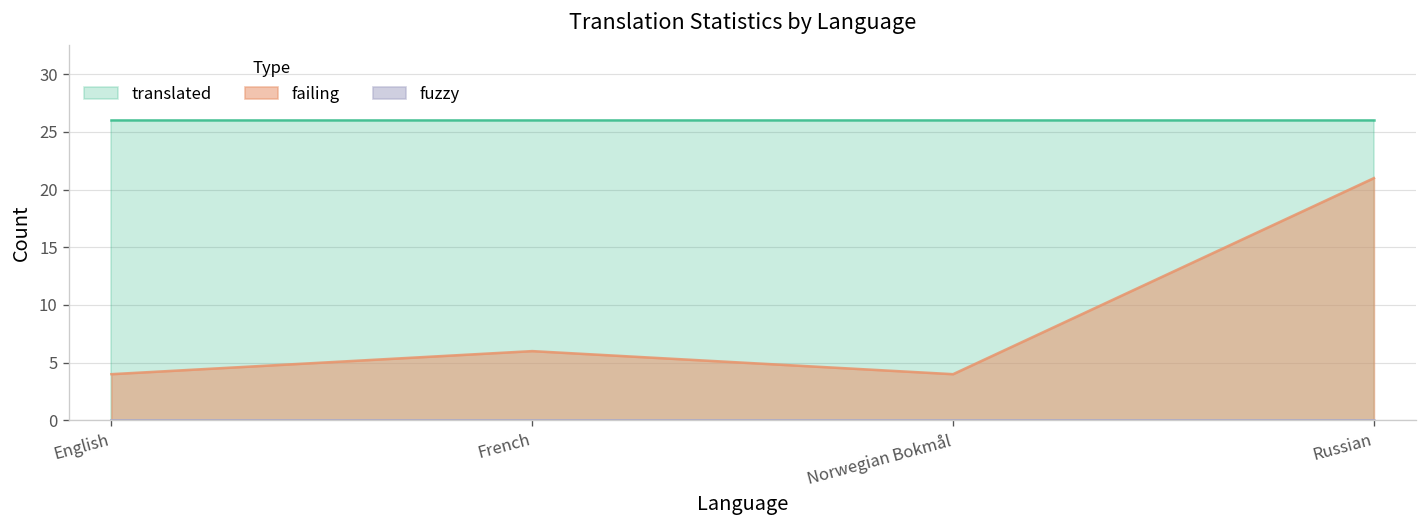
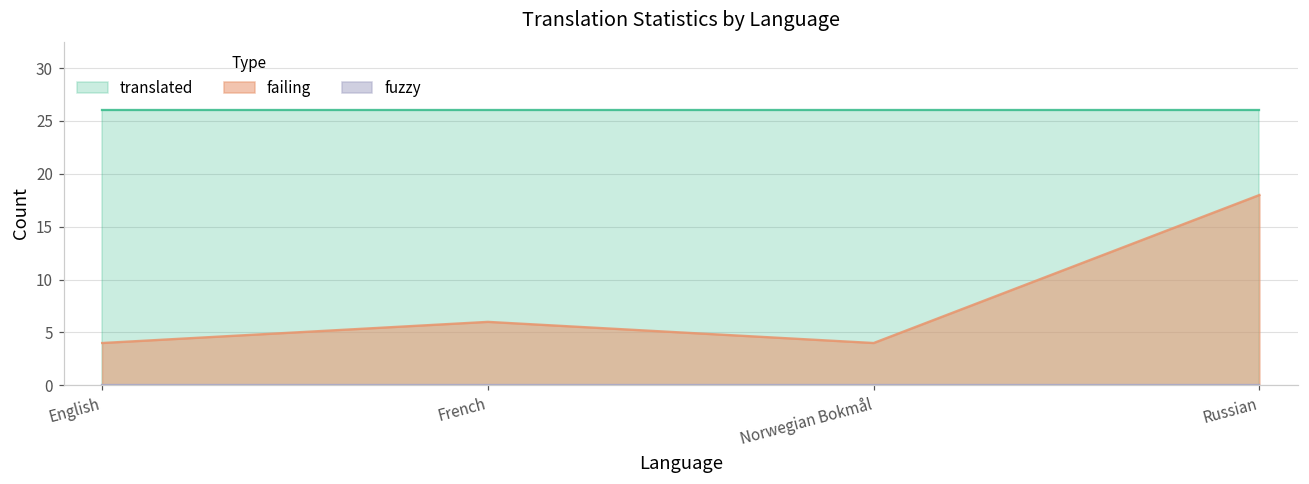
  {
    "failing": {
      "English": 4,
      "French": 6,
      "Norwegian Bokmål": 4,
-     "Russian": 21
+     "Russian": 18
    }
  }
